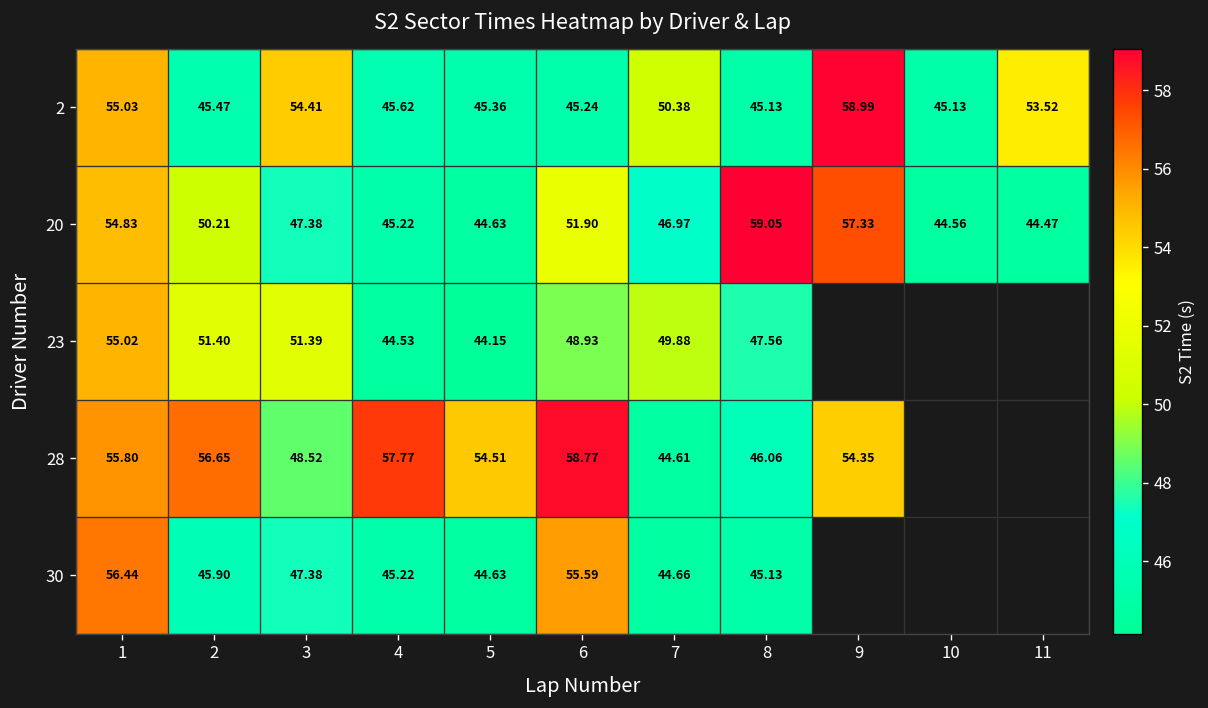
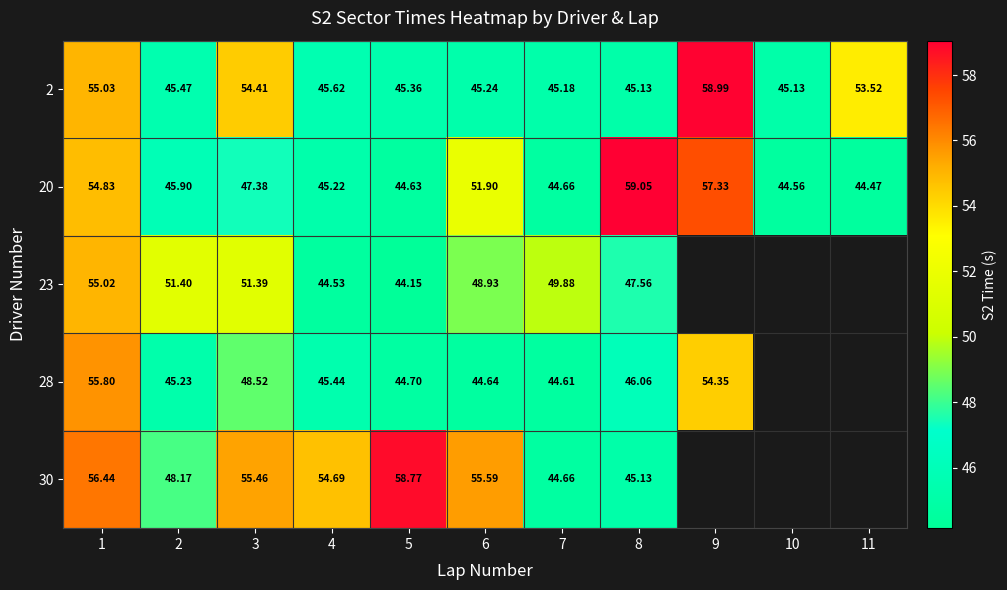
  {
    "2": {
      "1": 55.03,
      "2": 45.47,
      "3": 54.41,
      "4": 45.62,
      "5": 45.36,
      "6": 45.24,
-     "7": 50.38,
+     "7": 45.18,
      "8": 45.13,
      "9": 58.99,
      "10": 45.13,
      "11": 53.52
    },
    "20": {
      "1": 54.83,
-     "2": 50.21,
+     "2": 45.90,
      "3": 47.38,
      "4": 45.22,
      "5": 44.63,
      "6": 51.90,
-     "7": 46.97,
+     "7": 44.66,
      "8": 59.05,
      "9": 57.33,
      "10": 44.56,
      "11": 44.47
    },
    "23": {
      "1": 55.02,
      "2": 51.40,
      "3": 51.39,
      "4": 44.53,
      "5": 44.15,
      "6": 48.93,
      "7": 49.88,
      "8": 47.56
    },
    "28": {
      "1": 55.80,
-     "2": 56.65,
+     "2": 45.23,
      "3": 48.52,
-     "4": 57.77,
-     "5": 54.51,
-     "6": 58.77,
+     "4": 45.44,
+     "5": 44.70,
+     "6": 44.64,
      "7": 44.61,
      "8": 46.06,
      "9": 54.35
    },
    "30": {
      "1": 56.44,
-     "2": 45.90,
-     "3": 47.38,
-     "4": 45.22,
-     "5": 44.63,
+     "2": 48.17,
+     "3": 55.46,
+     "4": 54.69,
+     "5": 58.77,
      "6": 55.59,
      "7": 44.66,
      "8": 45.13
    }
  }
